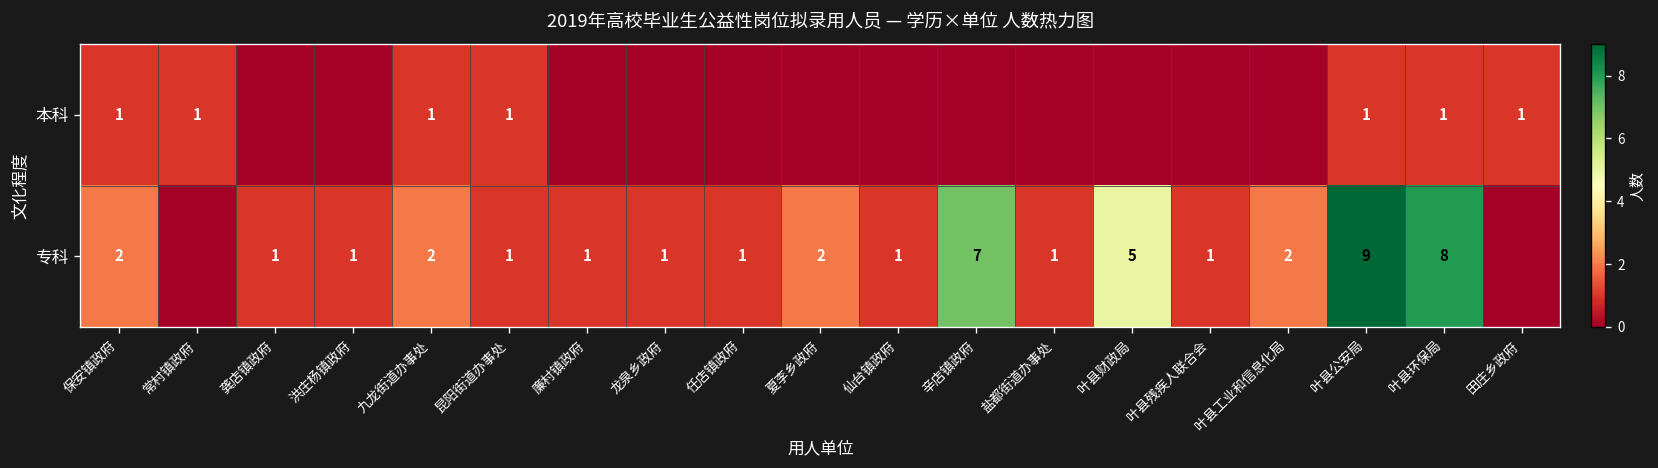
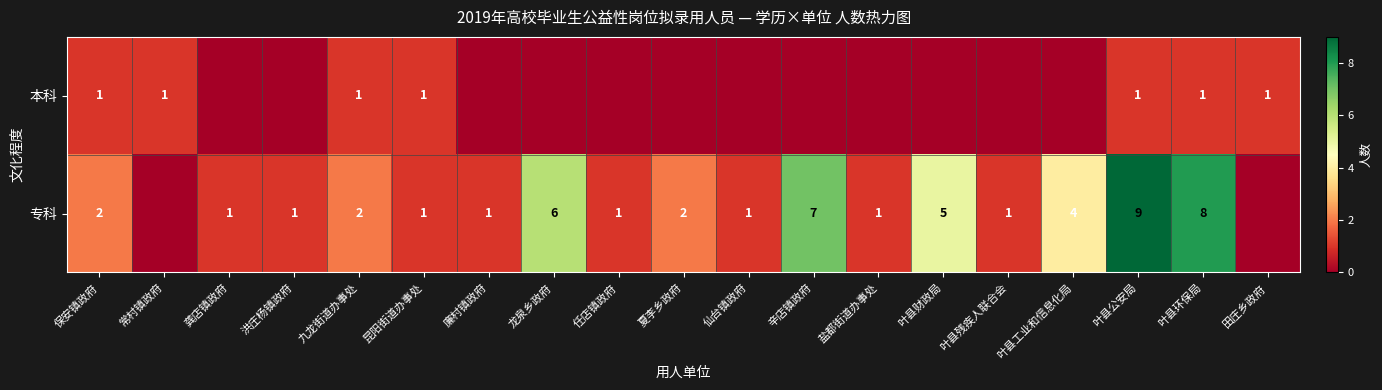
  {
    "本科": {
      "保安镇政府": 1,
      "常村镇政府": 1,
      "九龙街道办事处": 1,
      "昆阳街道办事处": 1,
      "叶县公安局": 1,
      "叶县环保局": 1,
      "田庄乡政府": 1
    },
    "专科": {
      "保安镇政府": 2,
      "龚店镇政府": 1,
      "洪庄杨镇政府": 1,
      "九龙街道办事处": 2,
      "昆阳街道办事处": 1,
      "廉村镇政府": 1,
-     "龙泉乡政府": 1,
+     "龙泉乡政府": 6,
      "任店镇政府": 1,
      "夏李乡政府": 2,
      "仙台镇政府": 1,
      "辛店镇政府": 7,
      "盐都街道办事处": 1,
      "叶县财政局": 5,
      "叶县残疾人联合会": 1,
-     "叶县工业和信息化局": 2,
+     "叶县工业和信息化局": 4,
      "叶县公安局": 9,
      "叶县环保局": 8
    }
  }
